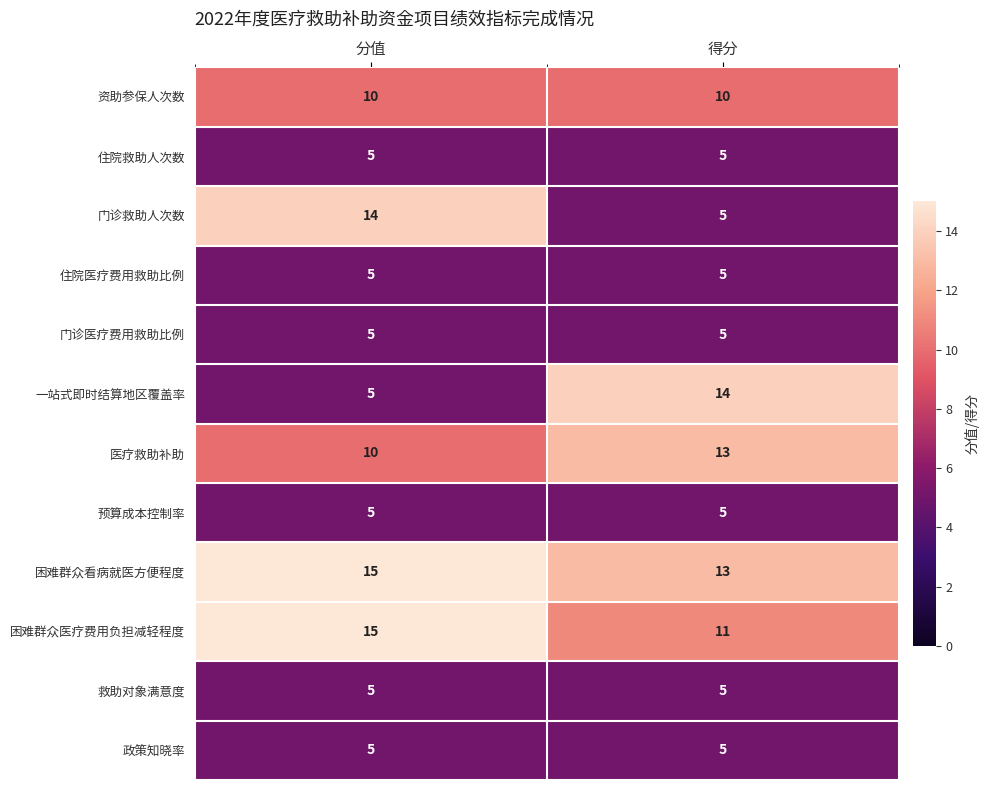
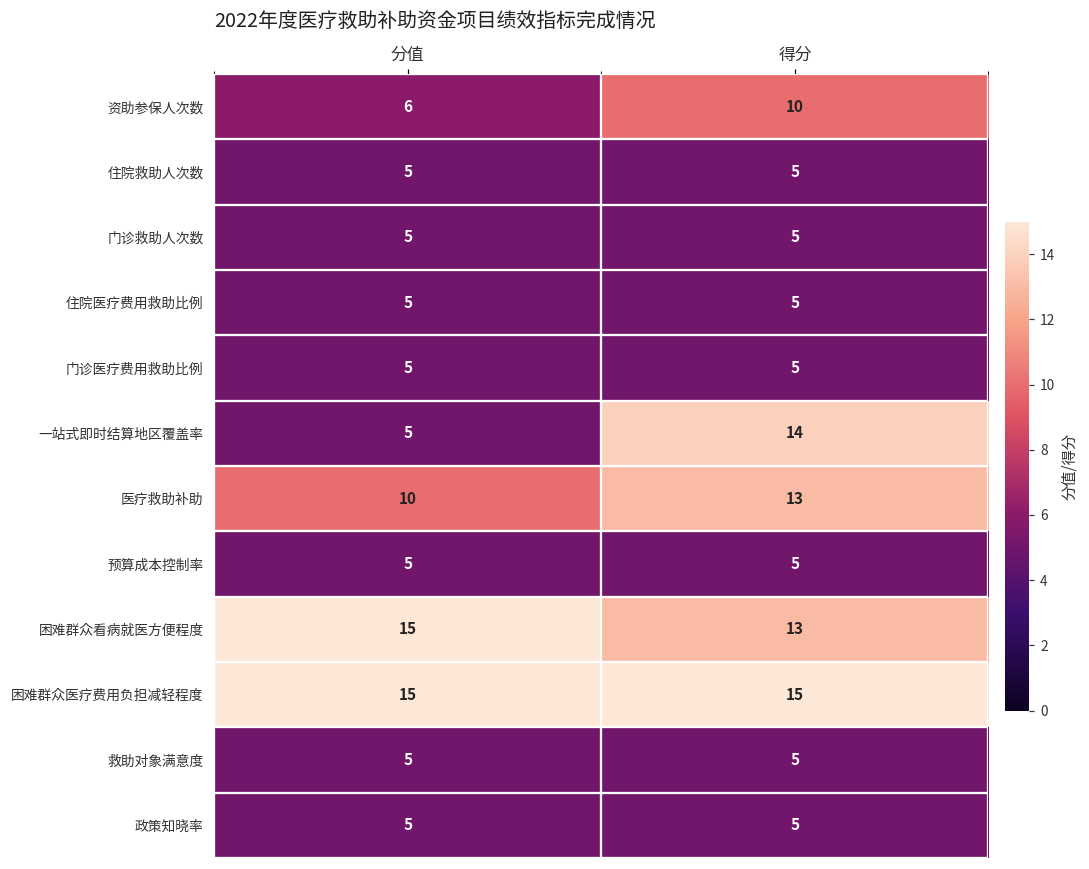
  {
    "资助参保人次数": {
-     "分值": 10,
+     "分值": 6,
      "得分": 10
    },
    "住院救助人次数": {
      "分值": 5,
      "得分": 5
    },
    "门诊救助人次数": {
-     "分值": 14,
+     "分值": 5,
      "得分": 5
    },
    "住院医疗费用救助比例": {
      "分值": 5,
      "得分": 5
    },
    "门诊医疗费用救助比例": {
      "分值": 5,
      "得分": 5
    },
    "一站式即时结算地区覆盖率": {
      "分值": 5,
      "得分": 14
    },
    "医疗救助补助": {
      "分值": 10,
      "得分": 13
    },
    "预算成本控制率": {
      "分值": 5,
      "得分": 5
    },
    "困难群众看病就医方便程度": {
      "分值": 15,
      "得分": 13
    },
    "困难群众医疗费用负担减轻程度": {
      "分值": 15,
-     "得分": 11
+     "得分": 15
    },
    "救助对象满意度": {
      "分值": 5,
      "得分": 5
    },
    "政策知晓率": {
      "分值": 5,
      "得分": 5
    }
  }
